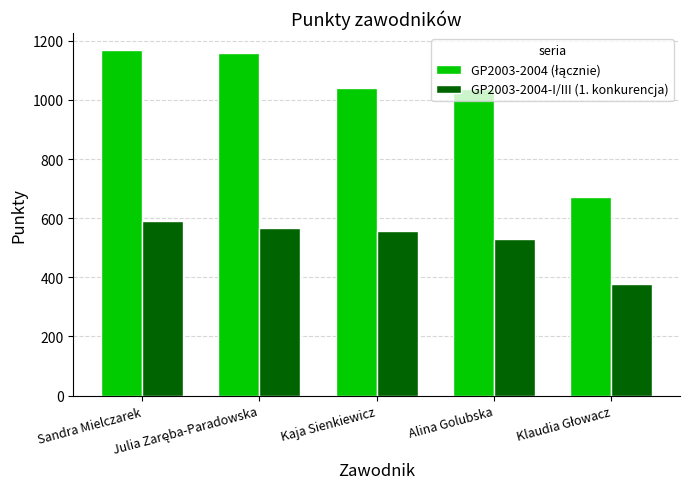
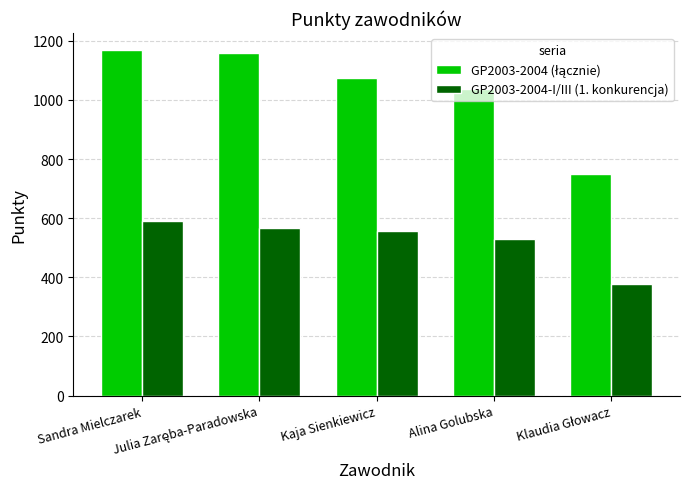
  {
    "GP2003-2004 (łącznie)": {
      "Sandra Mielczarek": 1170,
      "Julia Zaręba-Paradowska": 1160,
-     "Kaja Sienkiewicz": 1040,
-     "Klaudia Głowacz": 670
+     "Kaja Sienkiewicz": 1070,
+     "Klaudia Głowacz": 750
    },
    "GP2003-2004-I/III (1. konkurencja)": {
      "Sandra Mielczarek": 590,
      "Julia Zaręba-Paradowska": 570,
      "Kaja Sienkiewicz": 560,
      "Alina Golubska": 530,
      "Klaudia Głowacz": 380
    }
  }
